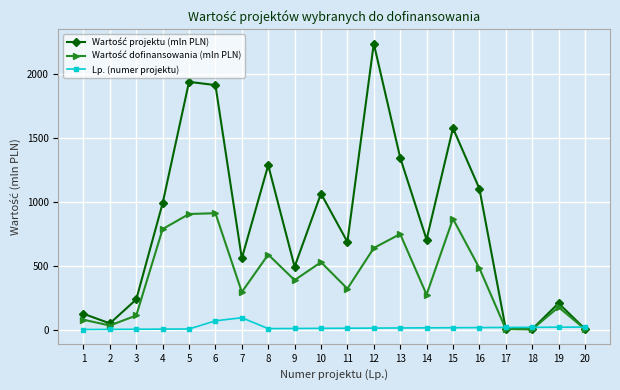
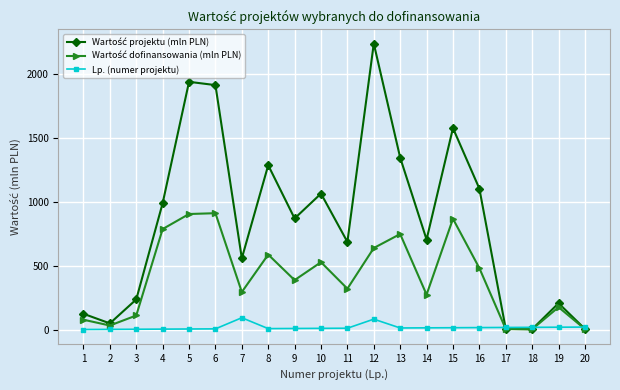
  {
    "Wartość projektu (mln PLN)": {
      "1": 120,
      "3": 240,
      "4": 990,
      "5": 1940,
      "6": 1910,
      "7": 560,
      "8": 1290,
-     "9": 490,
+     "9": 870,
      "10": 1060,
      "11": 690,
      "12": 2240,
      "13": 1350,
      "14": 700,
      "15": 1580,
      "16": 1100,
      "19": 210
    },
    "Wartość dofinansowania (mln PLN)": {
      "1": 80,
      "3": 110,
      "4": 790,
      "5": 900,
      "6": 910,
      "7": 290,
      "8": 590,
      "9": 390,
      "10": 530,
      "11": 320,
      "12": 640,
      "13": 750,
      "14": 270,
      "15": 870,
      "16": 480,
      "19": 180
    },
    "Lp. (numer projektu)": {
      "1": 0,
      "2": 0,
      "3": 0,
      "4": 0,
      "5": 10,
-     "6": 70,
+     "6": 10,
      "7": 90,
      "8": 10,
      "9": 10,
      "10": 10,
      "11": 10,
-     "12": 10,
+     "12": 80,
      "13": 10,
      "14": 10,
      "15": 20,
      "16": 20,
      "19": 20
    }
  }
